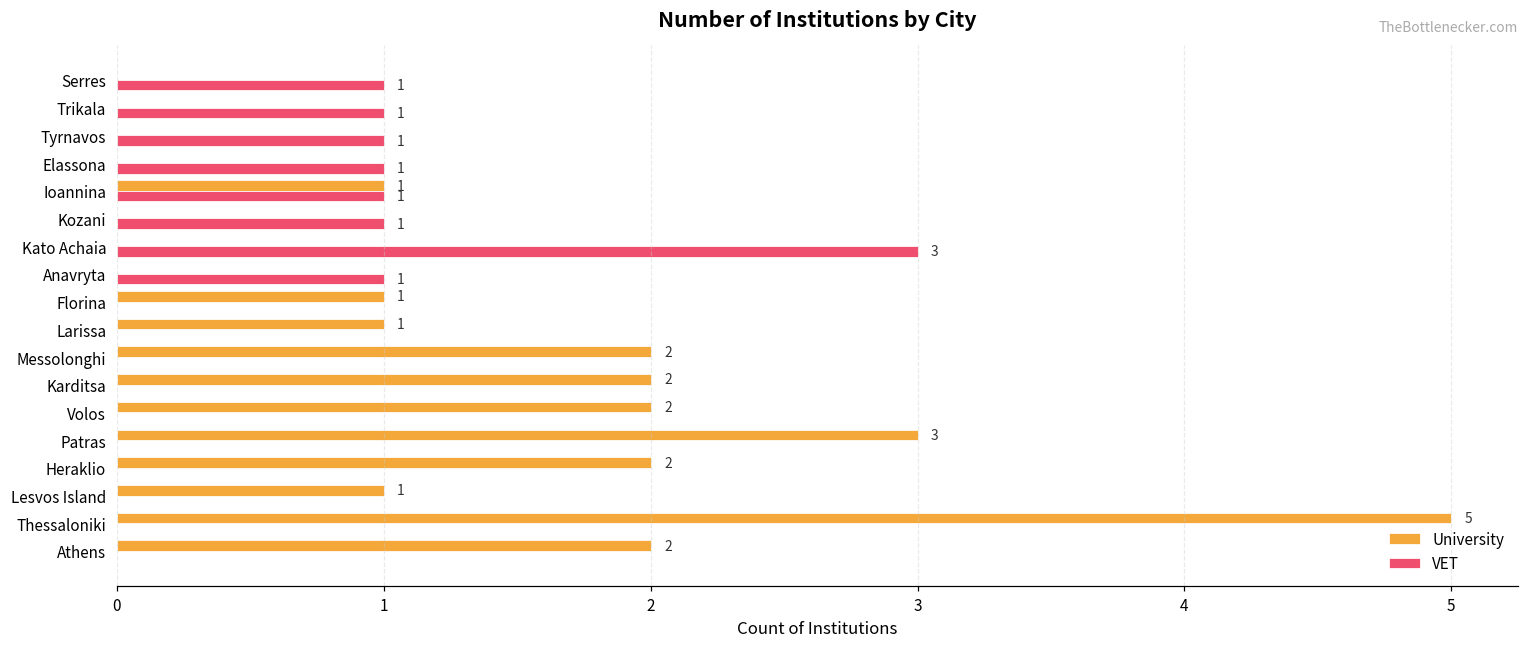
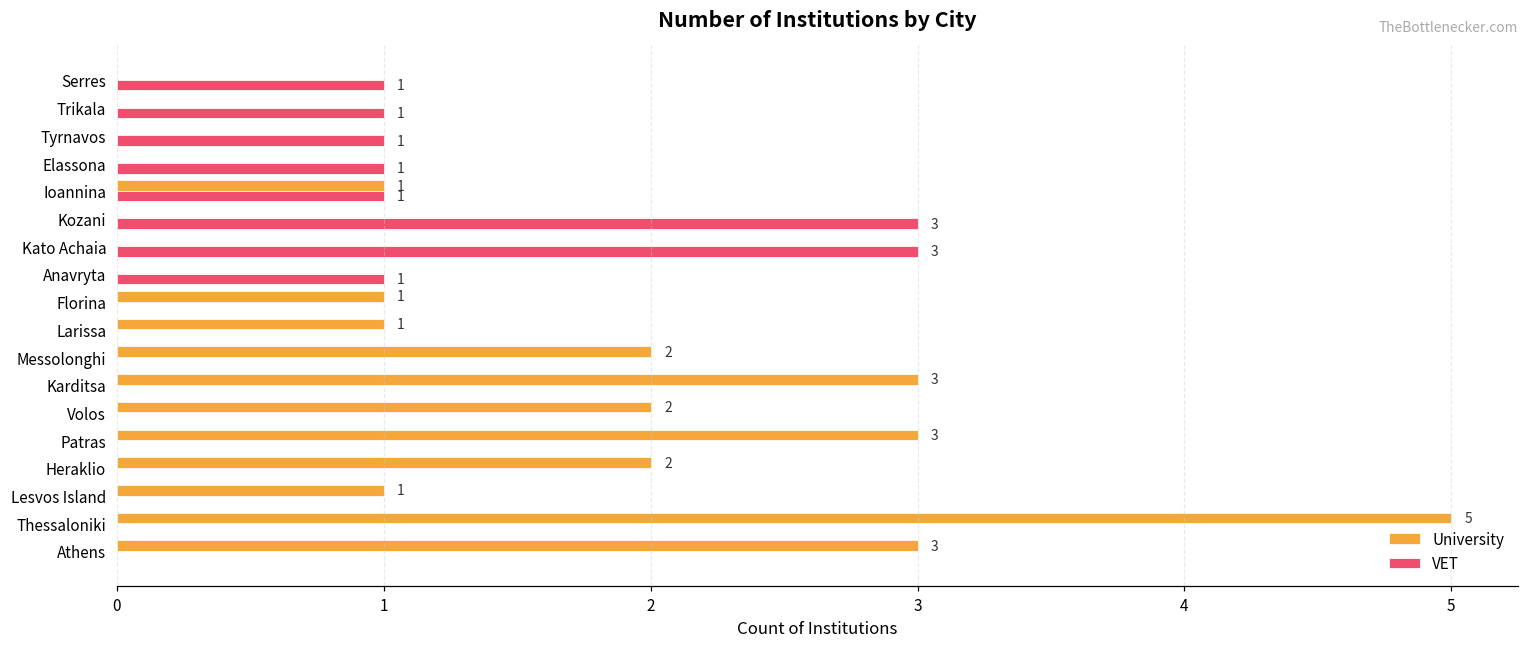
  {
    "University": {
      "Florina": 1,
      "Larissa": 1,
      "Messolonghi": 2,
-     "Karditsa": 2,
+     "Karditsa": 3,
      "Volos": 2,
      "Patras": 3,
      "Heraklio": 2,
      "Lesvos Island": 1,
      "Thessaloniki": 5,
-     "Athens": 2
+     "Athens": 3
    },
    "VET": {
      "Serres": 1,
      "Trikala": 1,
      "Tyrnavos": 1,
      "Elassona": 1,
-     "Kozani": 1,
+     "Kozani": 3,
      "Kato Achaia": 3,
      "Anavryta": 1
    }
  }
